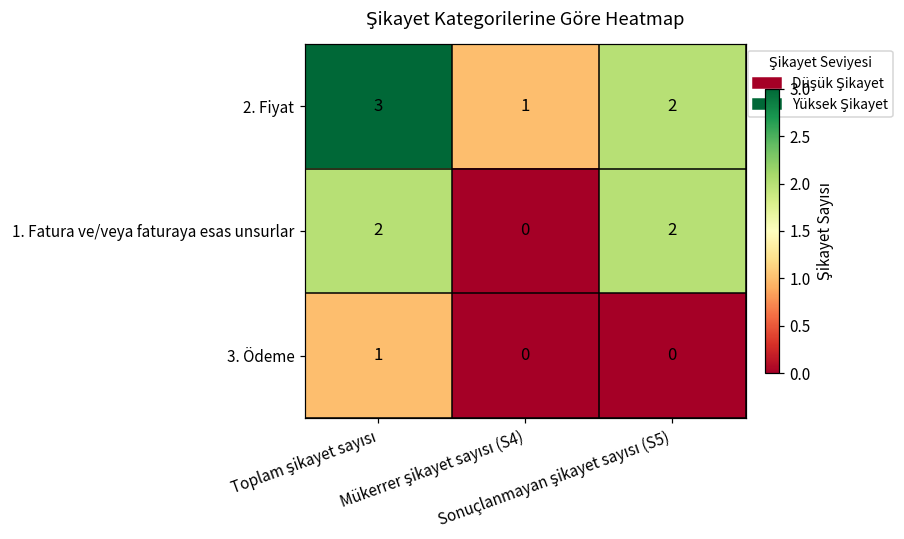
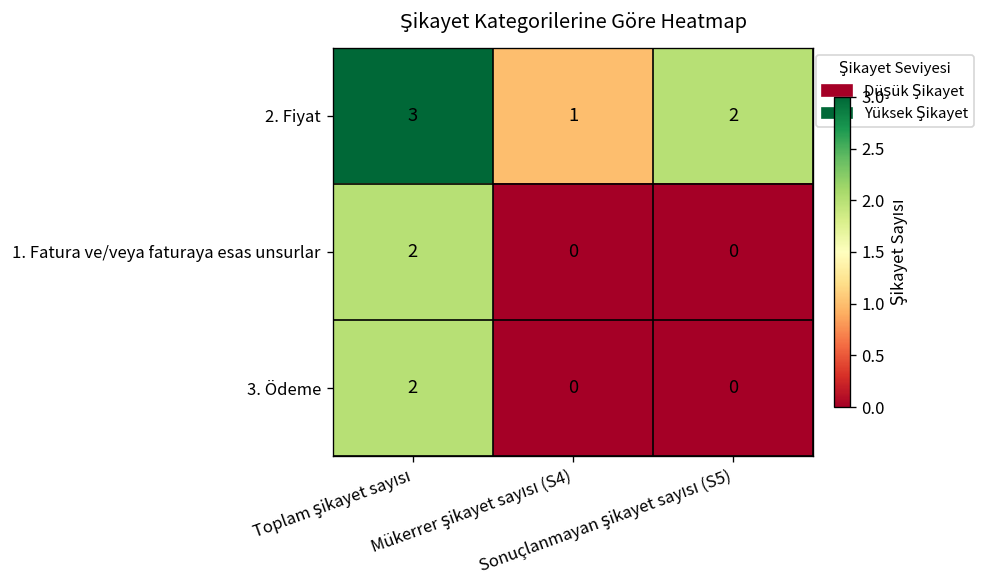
  {
    "2. Fiyat": {
      "Toplam şikayet sayısı": 3,
      "Mükerrer şikayet sayısı (S4)": 1,
      "Sonuçlanmayan şikayet sayısı (S5)": 2
    },
    "1. Fatura ve/veya faturaya esas unsurlar": {
      "Toplam şikayet sayısı": 2,
      "Mükerrer şikayet sayısı (S4)": 0,
-     "Sonuçlanmayan şikayet sayısı (S5)": 2
+     "Sonuçlanmayan şikayet sayısı (S5)": 0
    },
    "3. Ödeme": {
-     "Toplam şikayet sayısı": 1,
+     "Toplam şikayet sayısı": 2,
      "Mükerrer şikayet sayısı (S4)": 0,
      "Sonuçlanmayan şikayet sayısı (S5)": 0
    }
  }
